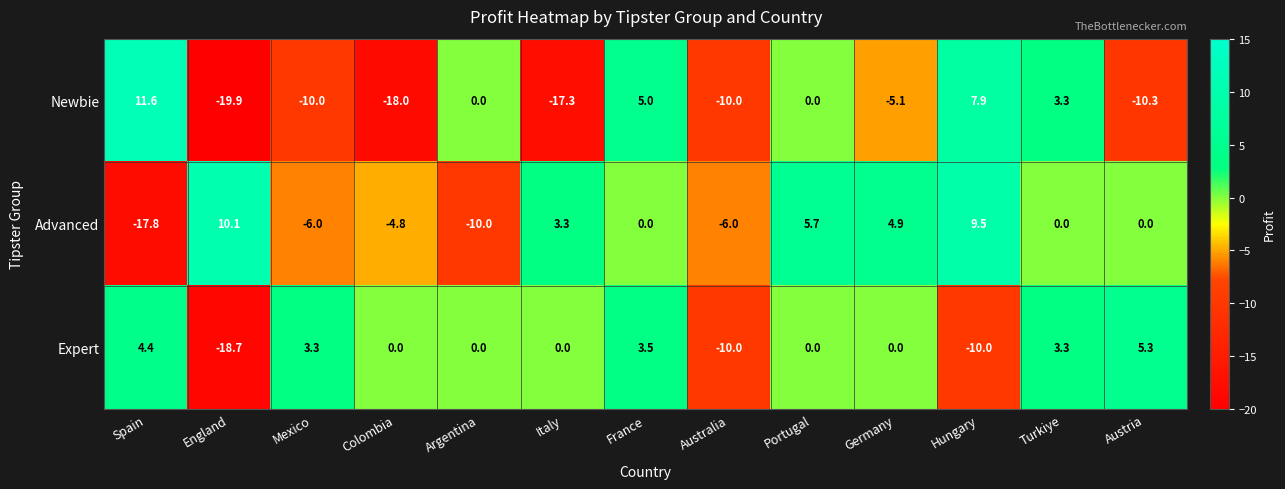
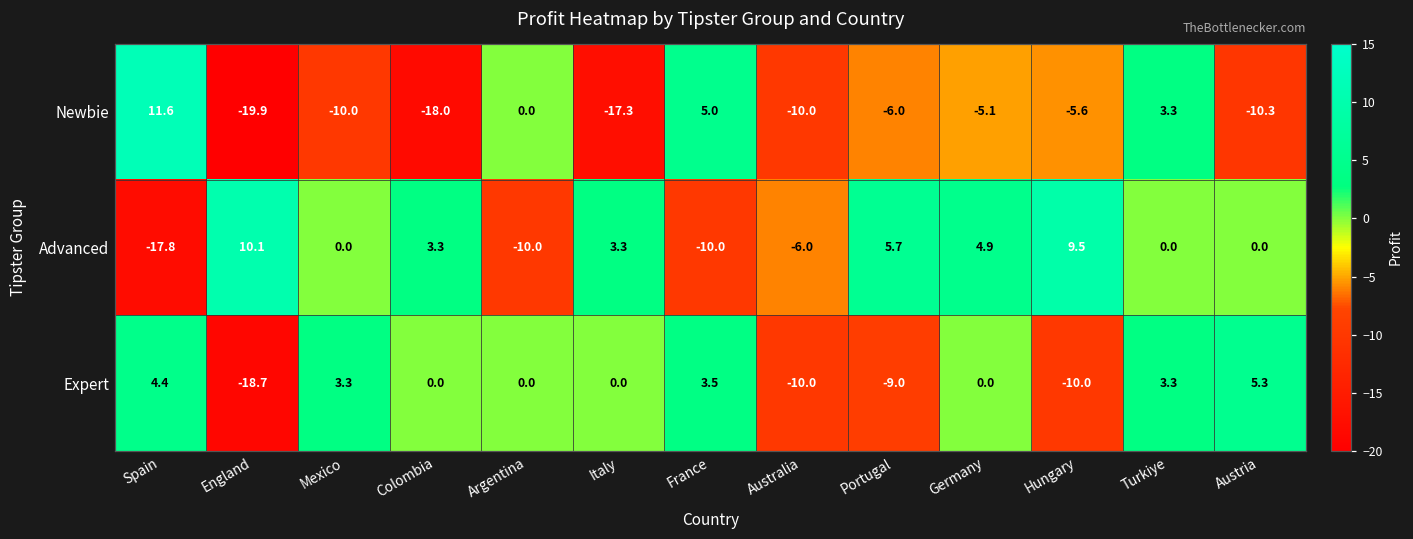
  {
    "Newbie": {
      "Spain": 11.6,
      "England": -19.9,
      "Mexico": -10.0,
      "Colombia": -18.0,
      "Argentina": 0.0,
      "Italy": -17.3,
      "France": 5.0,
      "Australia": -10.0,
-     "Portugal": 0.0,
+     "Portugal": -6.0,
      "Germany": -5.1,
-     "Hungary": 7.9,
+     "Hungary": -5.6,
      "Turkiye": 3.3,
      "Austria": -10.3
    },
    "Advanced": {
      "Spain": -17.8,
      "England": 10.1,
-     "Mexico": -6.0,
-     "Colombia": -4.8,
+     "Mexico": 0.0,
+     "Colombia": 3.3,
      "Argentina": -10.0,
      "Italy": 3.3,
-     "France": 0.0,
+     "France": -10.0,
      "Australia": -6.0,
      "Portugal": 5.7,
      "Germany": 4.9,
      "Hungary": 9.5,
      "Turkiye": 0.0,
      "Austria": 0.0
    },
    "Expert": {
      "Spain": 4.4,
      "England": -18.7,
      "Mexico": 3.3,
      "Colombia": 0.0,
      "Argentina": 0.0,
      "Italy": 0.0,
      "France": 3.5,
      "Australia": -10.0,
-     "Portugal": 0.0,
+     "Portugal": -9.0,
      "Germany": 0.0,
      "Hungary": -10.0,
      "Turkiye": 3.3,
      "Austria": 5.3
    }
  }
